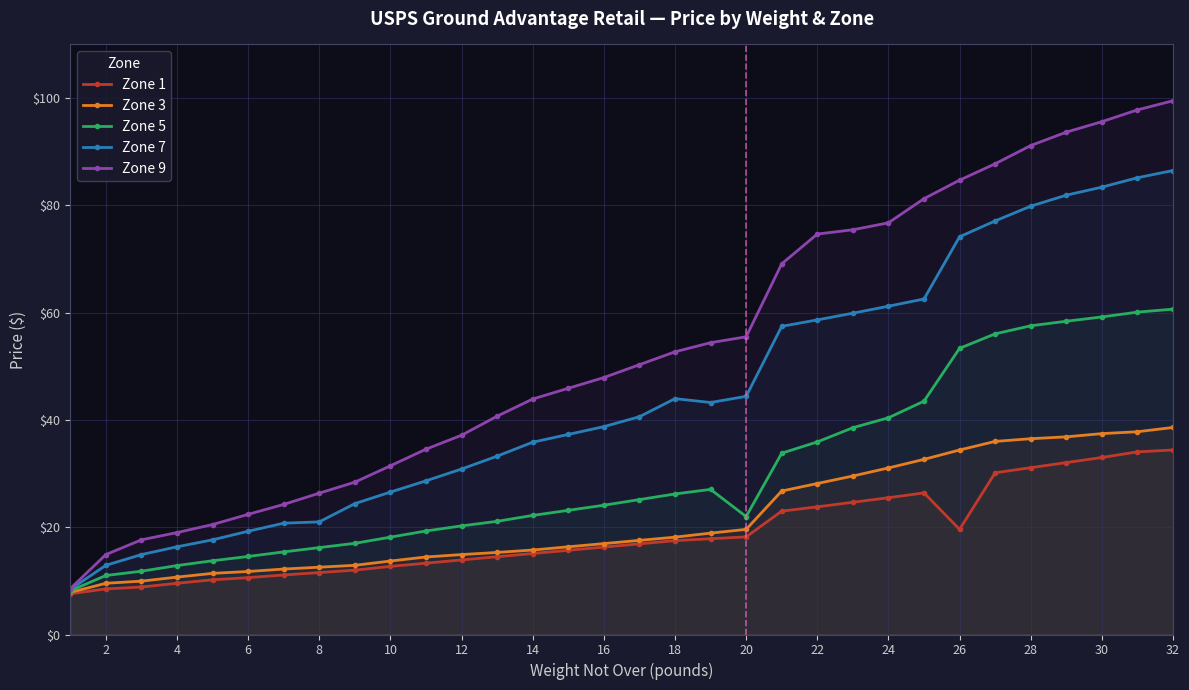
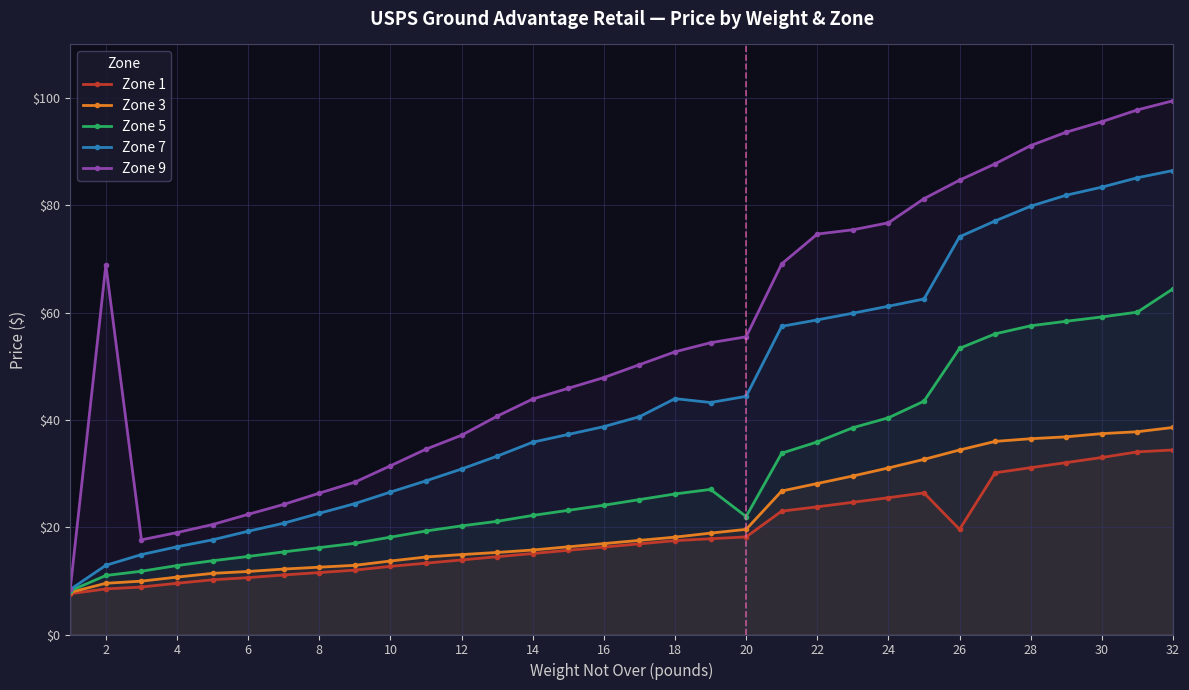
  {
    "Zone 1": {
      "2": "$9",
      "4": "$10",
      "6": "$11",
      "8": "$12",
      "10": "$13",
      "12": "$14",
      "14": "$15",
      "16": "$16",
      "18": "$18",
      "20": "$18",
      "22": "$24",
      "24": "$26",
      "26": "$20",
      "28": "$31",
      "30": "$33",
      "32": "$34"
    },
    "Zone 3": {
      "2": "$10",
      "4": "$11",
      "6": "$12",
      "8": "$13",
      "10": "$14",
      "12": "$15",
      "14": "$16",
      "16": "$17",
      "18": "$18",
      "20": "$20",
      "22": "$28",
      "24": "$31",
      "26": "$34",
      "28": "$37",
      "30": "$37",
      "32": "$39"
    },
    "Zone 5": {
      "2": "$11",
      "4": "$13",
      "6": "$15",
      "8": "$16",
      "10": "$18",
      "12": "$20",
      "14": "$22",
      "16": "$24",
      "18": "$26",
      "20": "$22",
      "22": "$36",
      "24": "$40",
      "26": "$53",
      "28": "$58",
      "30": "$59",
-     "32": "$61"
+     "32": "$64"
    },
    "Zone 7": {
      "2": "$13",
      "4": "$16",
      "6": "$19",
-     "8": "$21",
+     "8": "$23",
      "10": "$27",
      "12": "$31",
      "14": "$36",
      "16": "$39",
      "18": "$44",
      "20": "$44",
      "22": "$59",
      "24": "$61",
      "26": "$74",
      "28": "$80",
      "30": "$83",
      "32": "$87"
    },
    "Zone 9": {
-     "2": "$15",
+     "2": "$69",
      "4": "$19",
      "6": "$22",
      "8": "$26",
      "10": "$31",
      "12": "$37",
      "14": "$44",
      "16": "$48",
      "18": "$53",
      "20": "$56",
      "22": "$75",
      "24": "$77",
      "26": "$85",
      "28": "$91",
      "30": "$96",
      "32": "$100"
    }
  }
